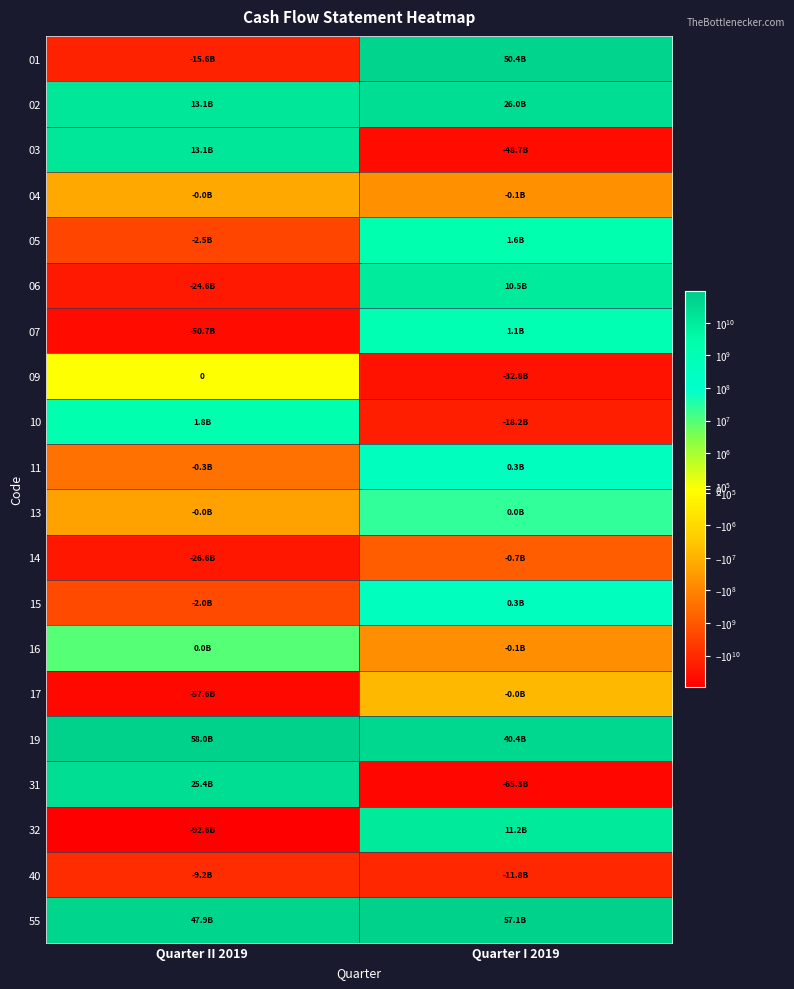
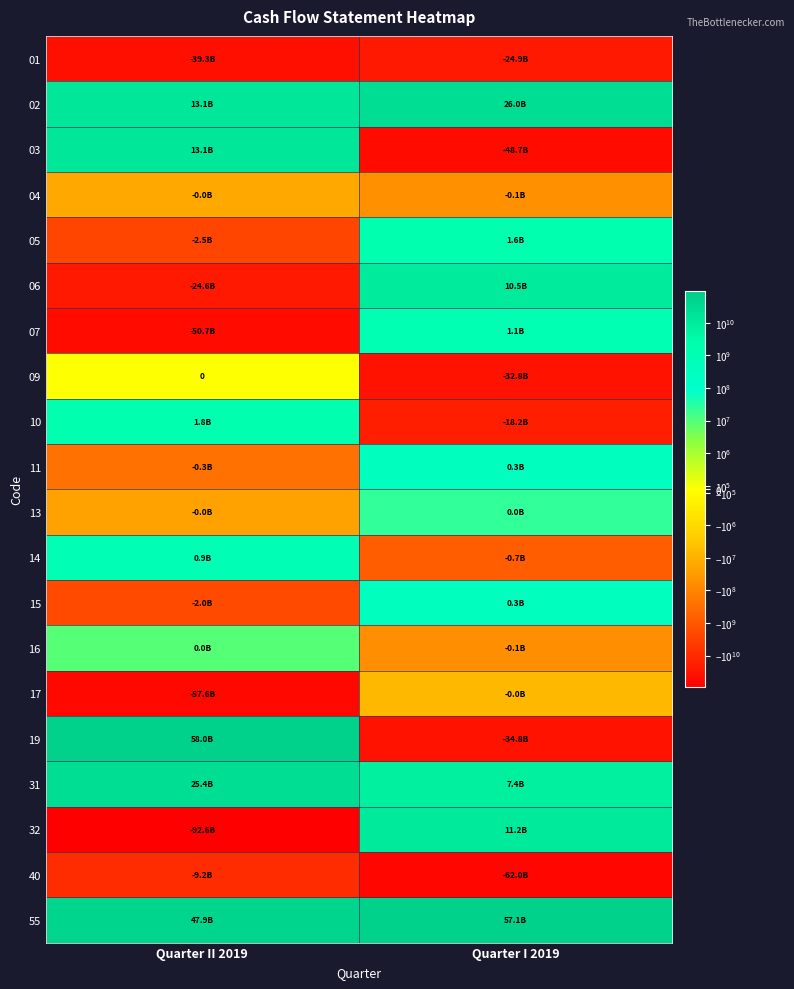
  {
    "01": {
-     "Quarter II 2019": "-15.6B",
-     "Quarter I 2019": "50.4B"
+     "Quarter II 2019": "-39.3B",
+     "Quarter I 2019": "-24.9B"
    },
    "02": {
      "Quarter II 2019": "13.1B",
      "Quarter I 2019": "26.0B"
    },
    "03": {
      "Quarter II 2019": "13.1B",
      "Quarter I 2019": "-48.7B"
    },
    "04": {
      "Quarter II 2019": "-0.0B",
      "Quarter I 2019": "-0.1B"
    },
    "05": {
      "Quarter II 2019": "-2.5B",
      "Quarter I 2019": "1.6B"
    },
    "06": {
      "Quarter II 2019": "-24.6B",
      "Quarter I 2019": "10.5B"
    },
    "07": {
      "Quarter II 2019": "-50.7B",
      "Quarter I 2019": "1.1B"
    },
    "09": {
      "Quarter II 2019": "0",
      "Quarter I 2019": "-32.8B"
    },
    "10": {
      "Quarter II 2019": "1.8B",
      "Quarter I 2019": "-18.2B"
    },
    "11": {
      "Quarter II 2019": "-0.3B",
      "Quarter I 2019": "0.3B"
    },
    "13": {
      "Quarter II 2019": "-0.0B",
      "Quarter I 2019": "0.0B"
    },
    "14": {
-     "Quarter II 2019": "-26.6B",
+     "Quarter II 2019": "0.9B",
      "Quarter I 2019": "-0.7B"
    },
    "15": {
      "Quarter II 2019": "-2.0B",
      "Quarter I 2019": "0.3B"
    },
    "16": {
      "Quarter II 2019": "0.0B",
      "Quarter I 2019": "-0.1B"
    },
    "17": {
      "Quarter II 2019": "-57.6B",
      "Quarter I 2019": "-0.0B"
    },
    "19": {
      "Quarter II 2019": "58.0B",
-     "Quarter I 2019": "40.4B"
+     "Quarter I 2019": "-34.8B"
    },
    "31": {
      "Quarter II 2019": "25.4B",
-     "Quarter I 2019": "-65.3B"
+     "Quarter I 2019": "7.4B"
    },
    "32": {
      "Quarter II 2019": "-92.6B",
      "Quarter I 2019": "11.2B"
    },
    "40": {
      "Quarter II 2019": "-9.2B",
-     "Quarter I 2019": "-11.8B"
+     "Quarter I 2019": "-62.0B"
    },
    "55": {
      "Quarter II 2019": "47.9B",
      "Quarter I 2019": "57.1B"
    }
  }
